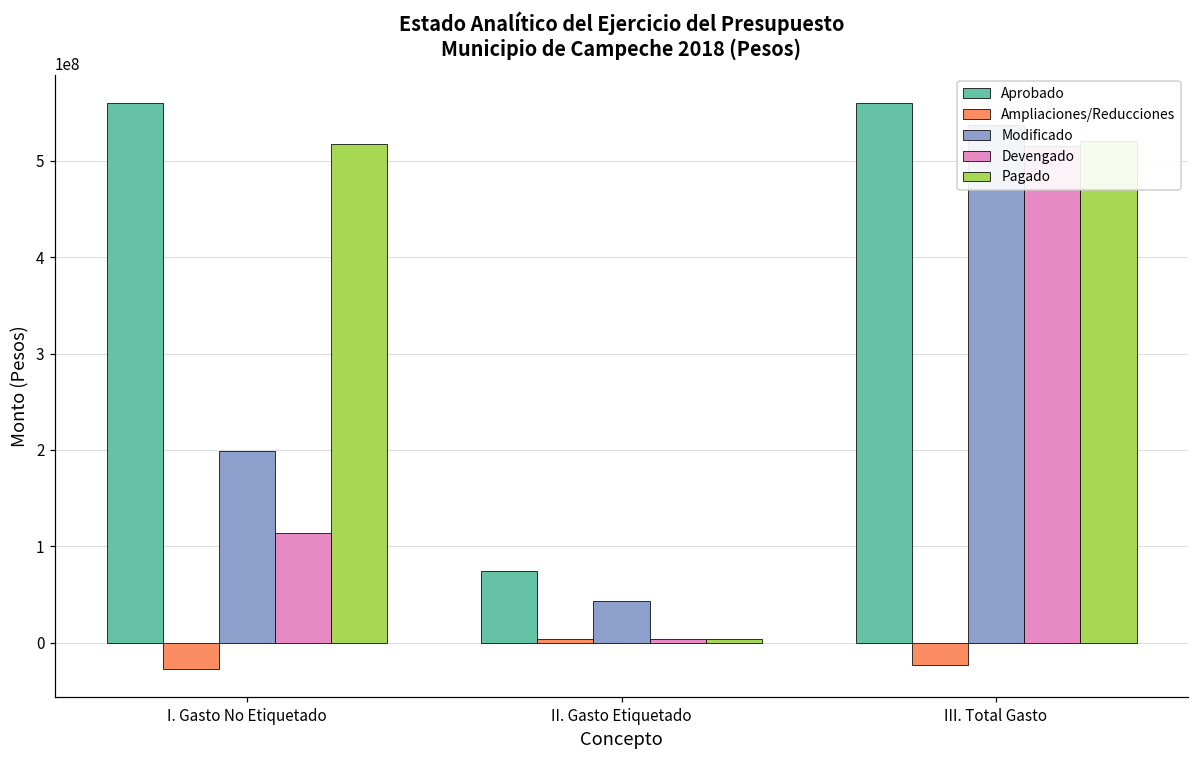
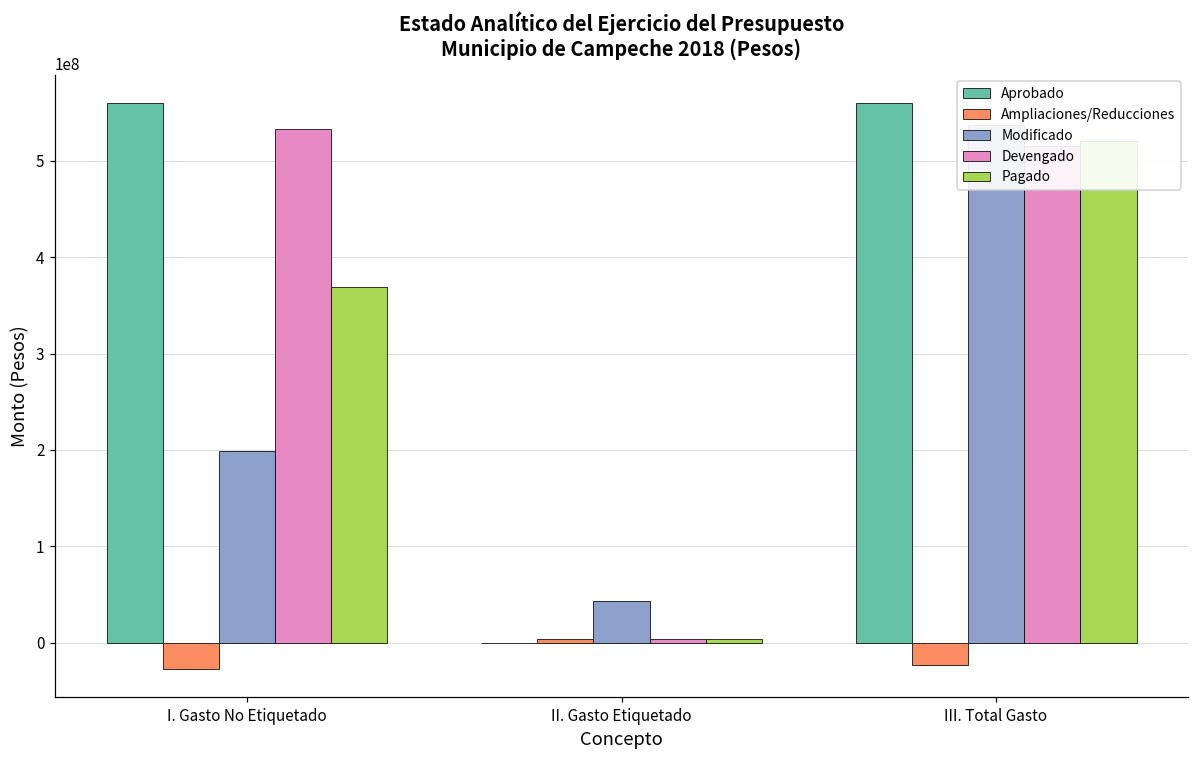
  {
    "Aprobado": {
      "I. Gasto No Etiquetado": 560000000,
-     "II. Gasto Etiquetado": 70000000,
+     "II. Gasto Etiquetado": 0,
      "III. Total Gasto": 560000000
    },
    "Ampliaciones/Reducciones": {
      "I. Gasto No Etiquetado": -30000000,
      "II. Gasto Etiquetado": 0,
      "III. Total Gasto": -20000000
    },
    "Modificado": {
      "I. Gasto No Etiquetado": 200000000,
      "II. Gasto Etiquetado": 40000000
    },
    "Devengado": {
-     "I. Gasto No Etiquetado": 110000000,
+     "I. Gasto No Etiquetado": 530000000,
      "II. Gasto Etiquetado": 0
    },
    "Pagado": {
-     "I. Gasto No Etiquetado": 520000000,
+     "I. Gasto No Etiquetado": 370000000,
      "II. Gasto Etiquetado": 0
    }
  }
